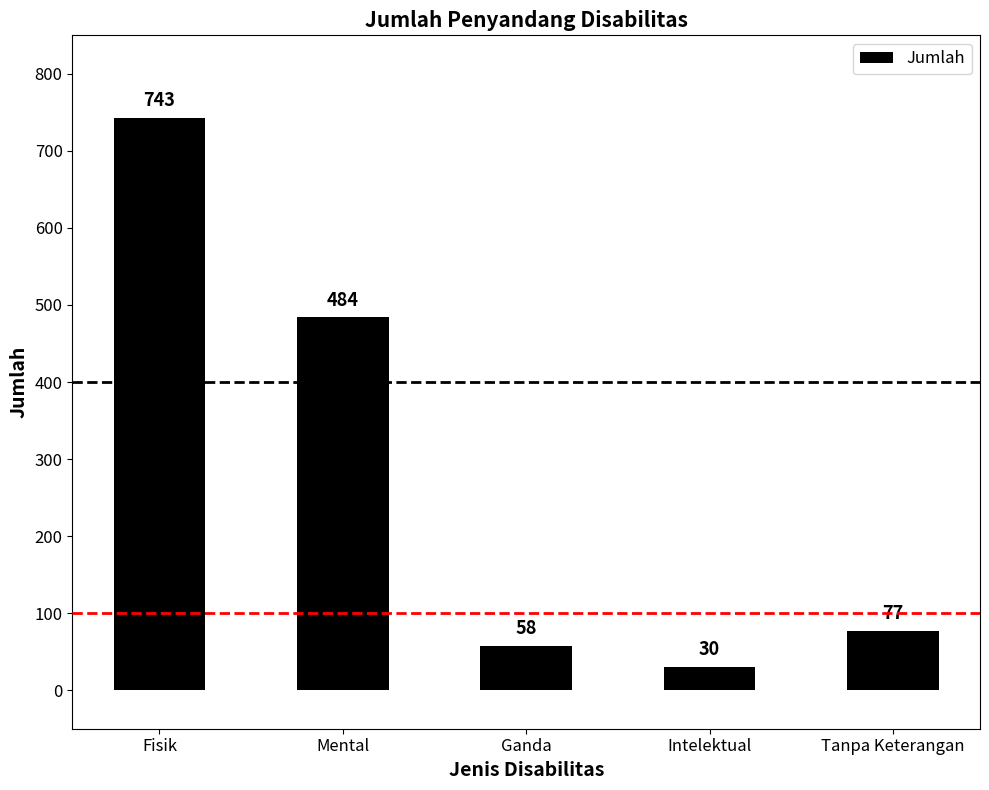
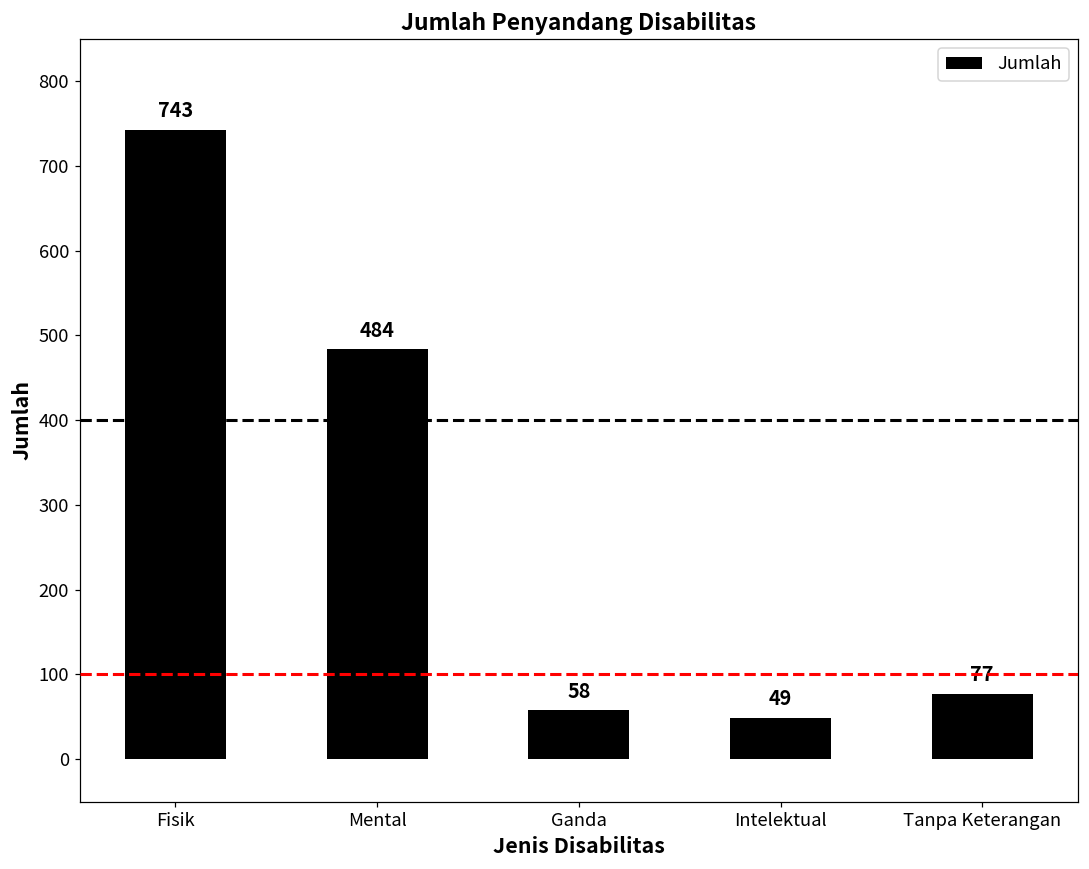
  {
    "Fisik": 743,
    "Mental": 484,
    "Ganda": 58,
-   "Intelektual": 30,
+   "Intelektual": 49,
    "Tanpa Keterangan": 77
  }
